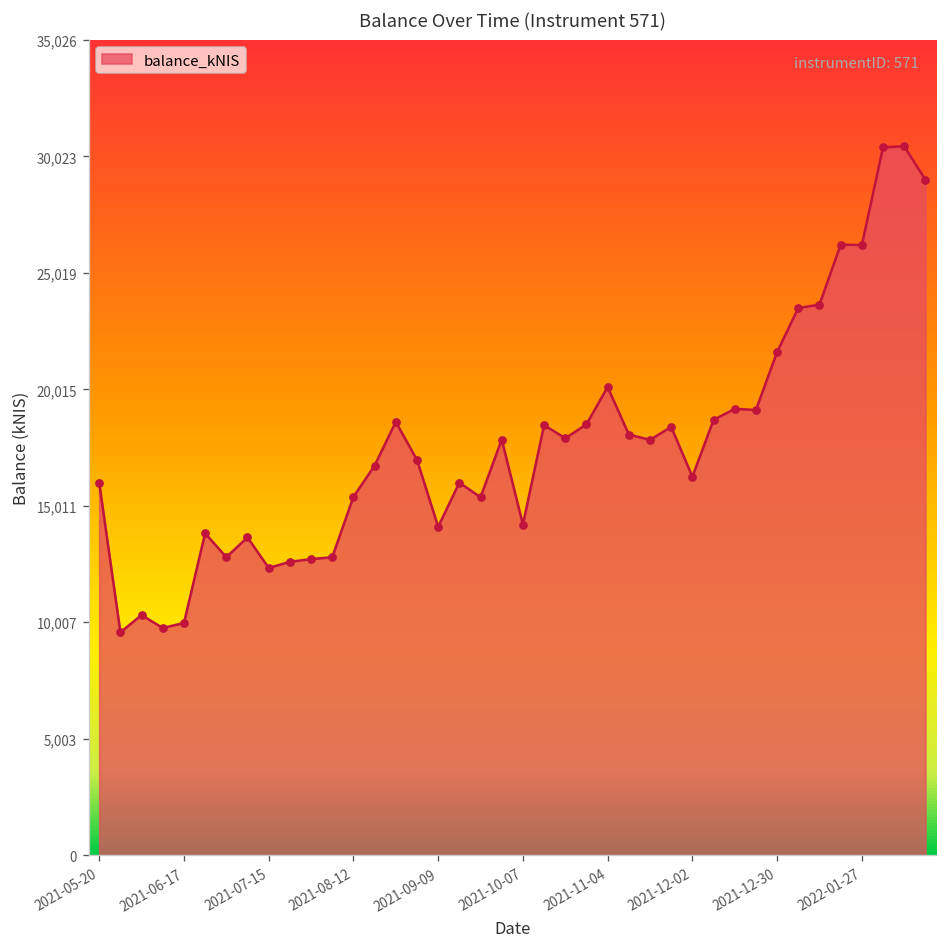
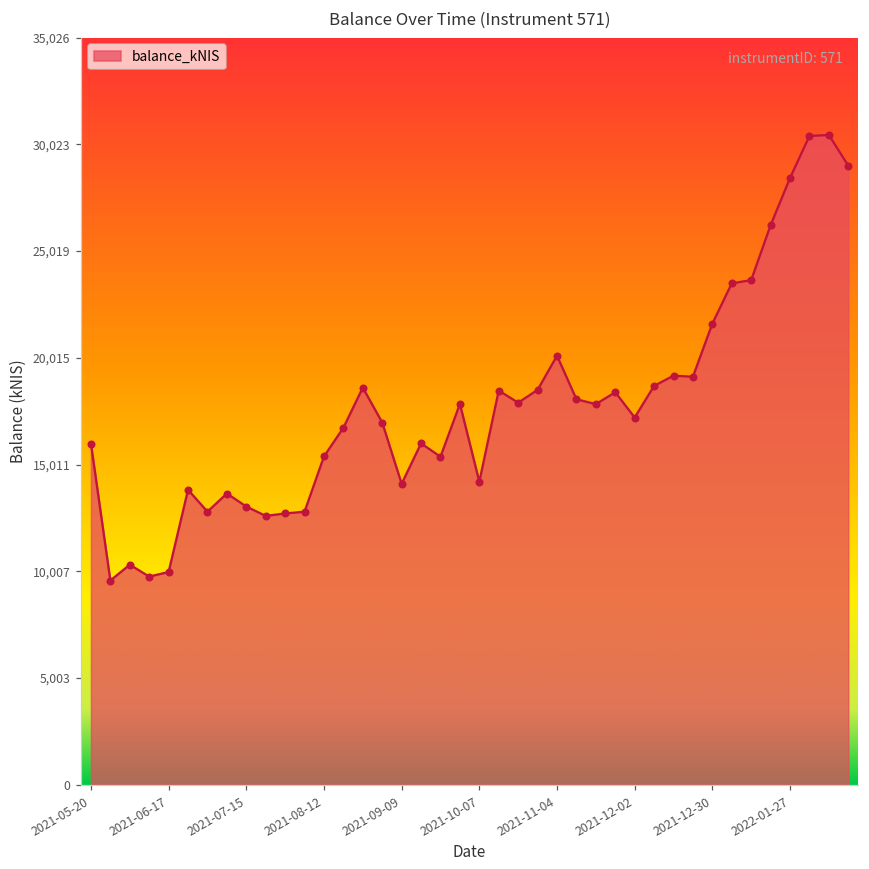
  {
    "2021-05-20": "16,000",
    "2021-06-17": "10,000",
-   "2021-07-15": "12,300",
+   "2021-07-15": "13,000",
    "2021-08-12": "15,400",
    "2021-09-09": "14,100",
    "2021-10-07": "14,200",
    "2021-11-04": "20,100",
-   "2021-12-02": "16,300",
+   "2021-12-02": "17,200",
    "2021-12-30": "21,600",
-   "2022-01-27": "26,200"
+   "2022-01-27": "28,400"
  }
